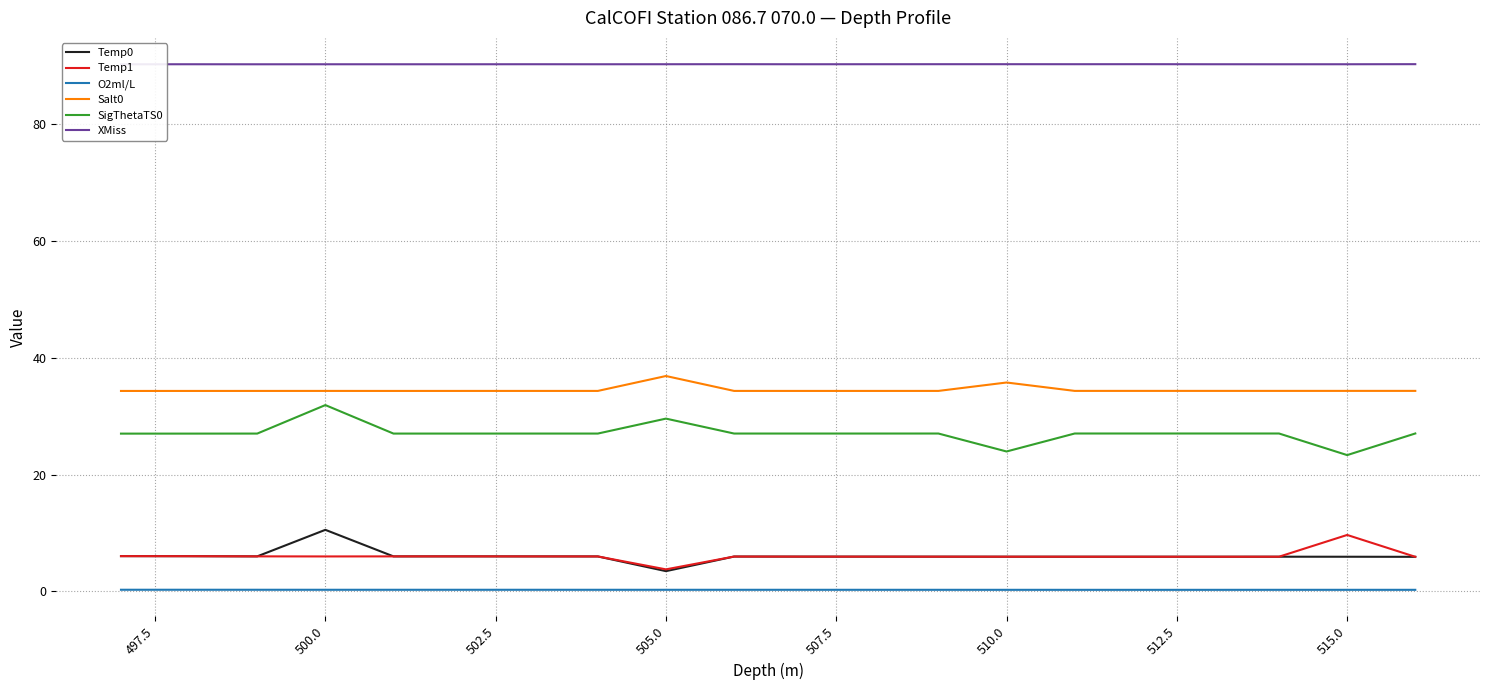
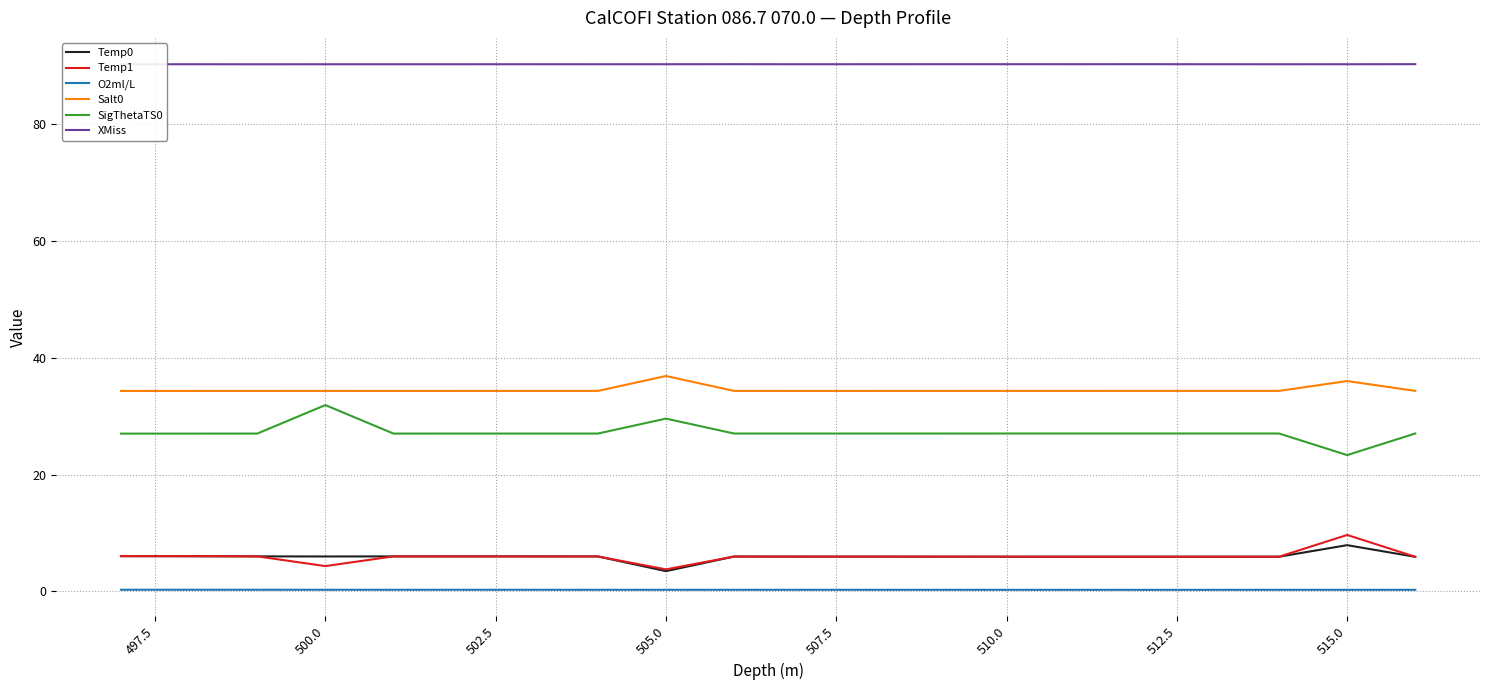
  {
    "Temp0": {
-     "500.0": 11,
-     "515.0": 6
+     "500.0": 6,
+     "515.0": 8
    },
    "Temp1": {
-     "500.0": 6,
+     "500.0": 4,
      "515.0": 10
    },
    "O2ml/L": {
      "500.0": 0,
      "505.0": 0,
      "510.0": 0,
      "515.0": 0
    },
    "Salt0": {
      "500.0": 34,
      "505.0": 37,
-     "510.0": 36,
-     "515.0": 34
+     "510.0": 34,
+     "515.0": 36
    },
    "SigThetaTS0": {
      "500.0": 32,
      "505.0": 30,
-     "510.0": 24,
+     "510.0": 27,
      "515.0": 23
    },
    "XMiss": {
      "500.0": 90,
      "505.0": 90,
      "510.0": 90,
      "515.0": 90
    }
  }
